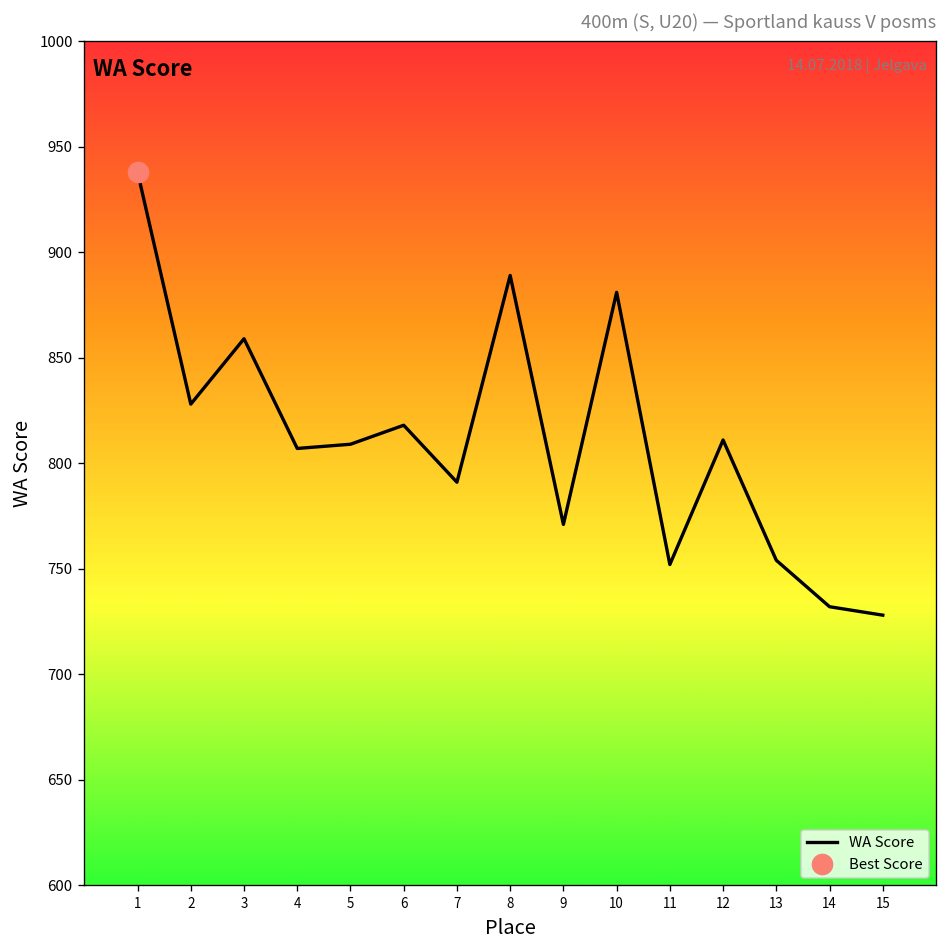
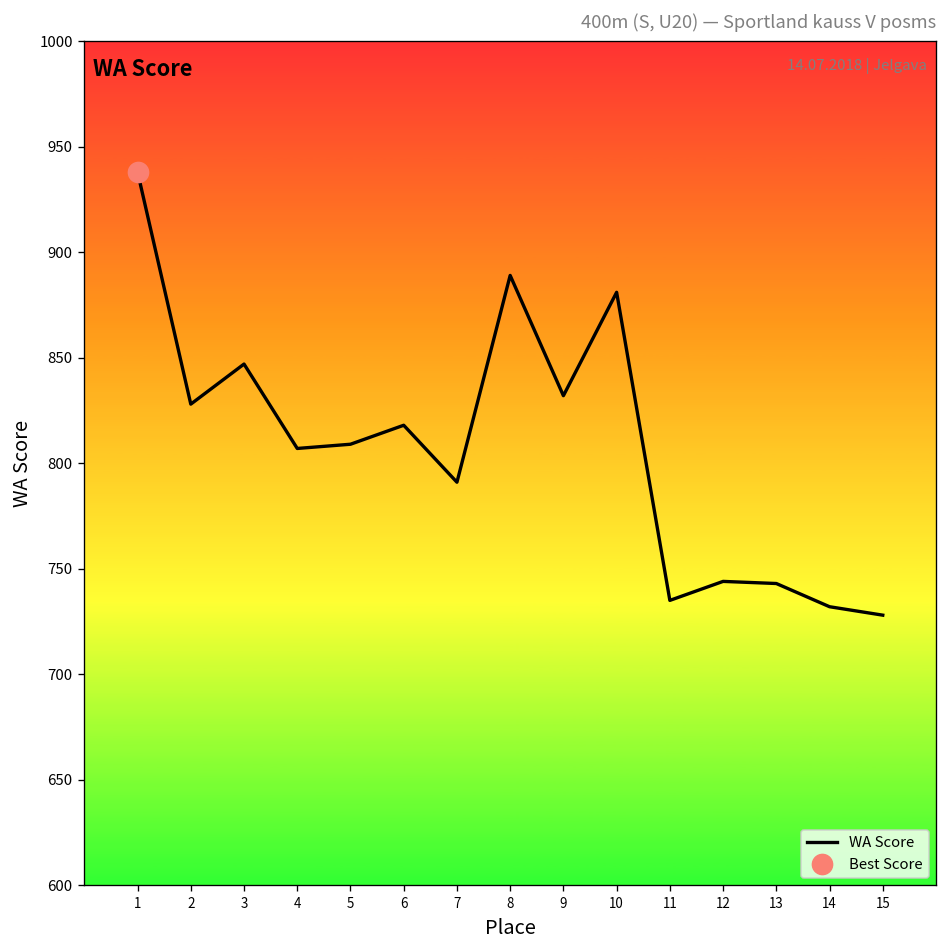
  {
    "WA Score": {
      "2": 828,
-     "3": 859,
+     "3": 847,
      "4": 807,
      "5": 809,
      "6": 818,
      "7": 791,
      "8": 889,
-     "9": 771,
+     "9": 832,
      "10": 881,
-     "11": 752,
-     "12": 811,
-     "13": 754,
+     "11": 735,
+     "12": 744,
+     "13": 743,
      "14": 732,
      "15": 728
    }
  }
